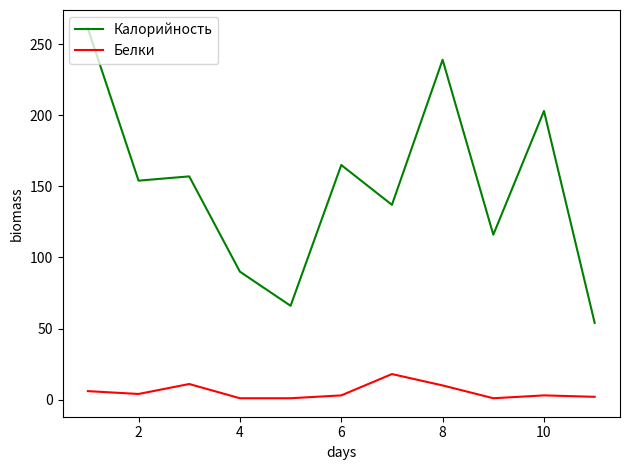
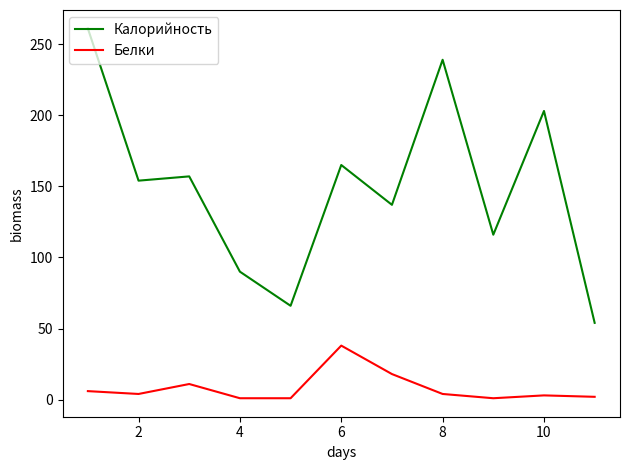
  {
    "Калорийность": {
      "2": 154,
      "4": 90,
      "6": 165,
      "8": 239,
      "10": 203
    },
    "Белки": {
      "2": 4,
      "4": 1,
-     "6": 3,
-     "8": 10,
+     "6": 38,
+     "8": 4,
      "10": 3
    }
  }
